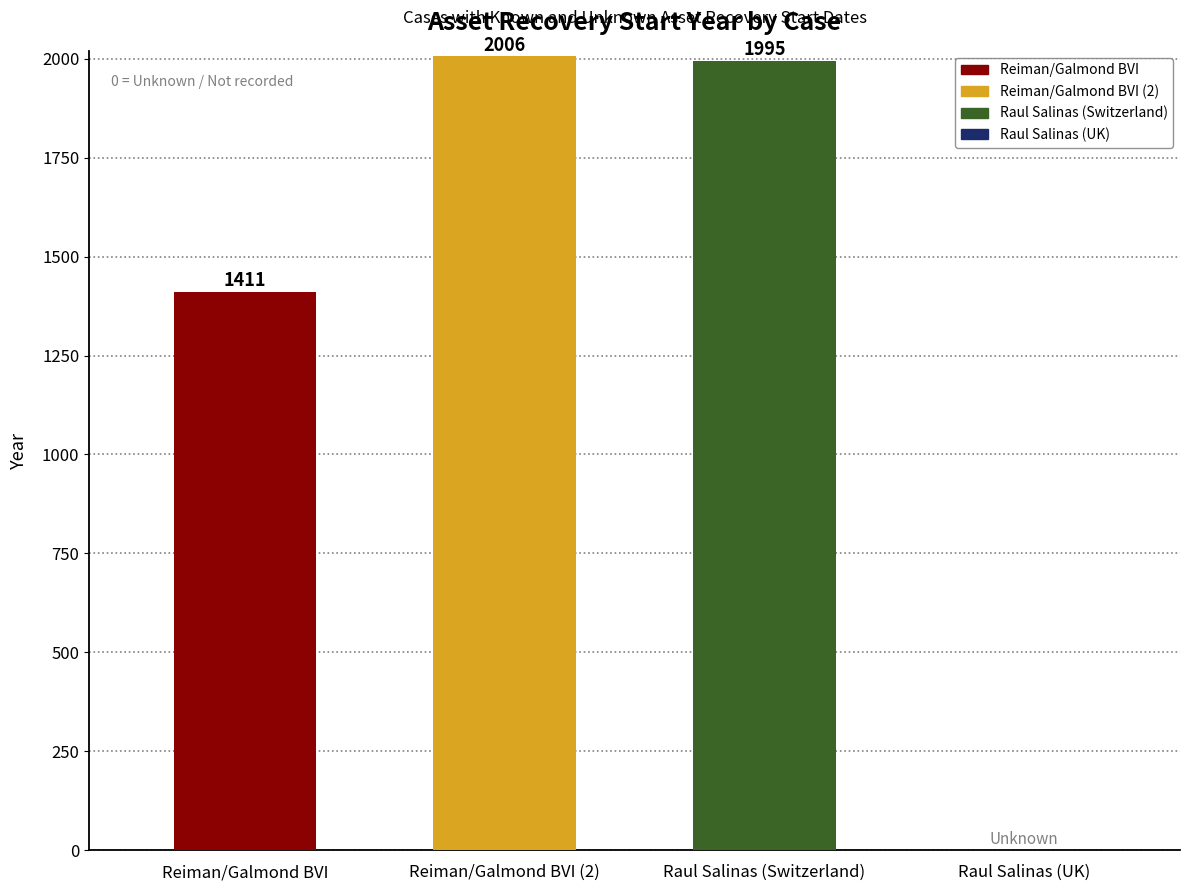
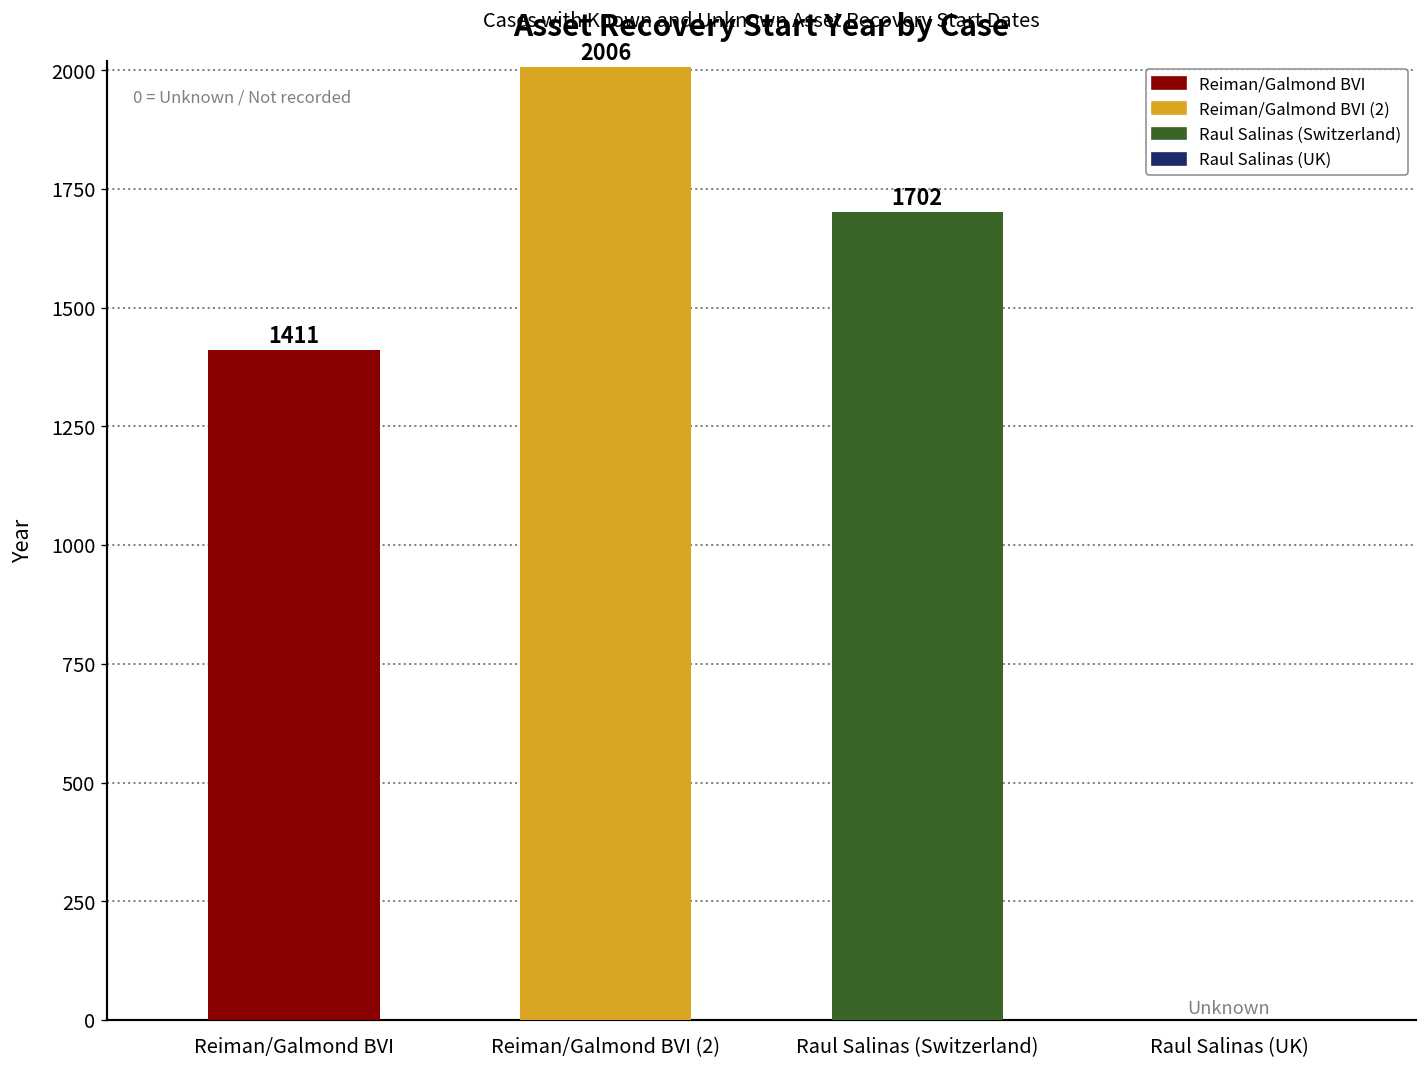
  {
    "Reiman/Galmond BVI": 1411,
    "Reiman/Galmond BVI (2)": 2006,
-   "Raul Salinas (Switzerland)": 1995
+   "Raul Salinas (Switzerland)": 1702
  }
